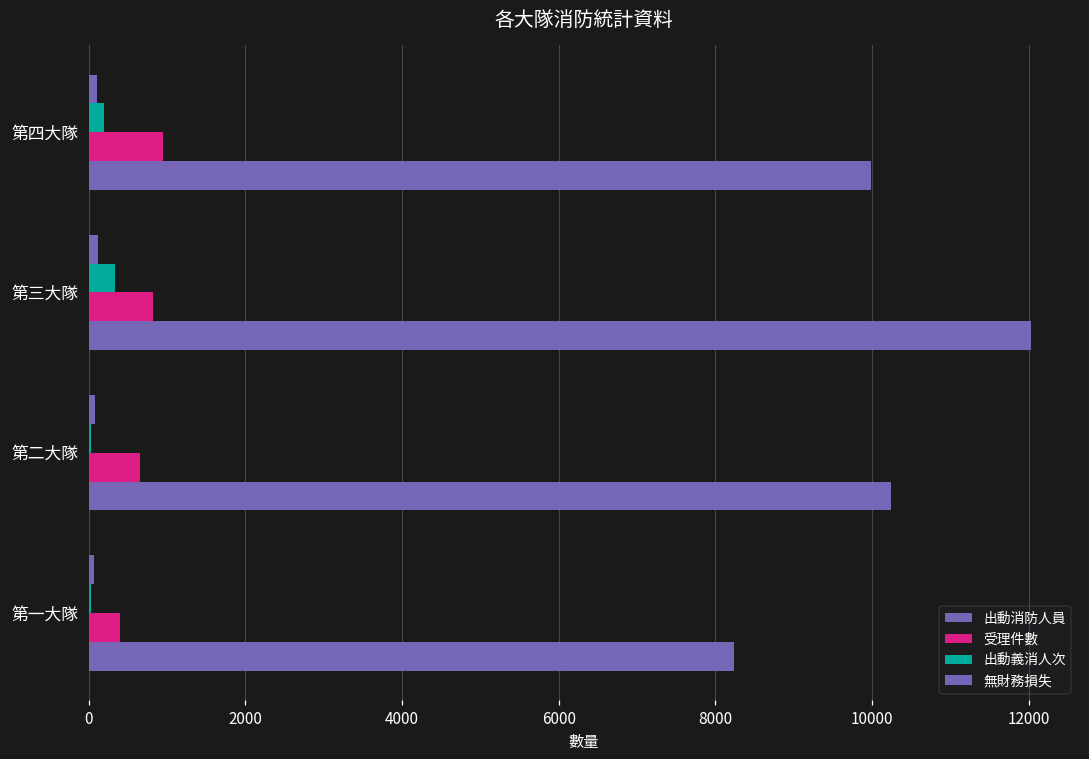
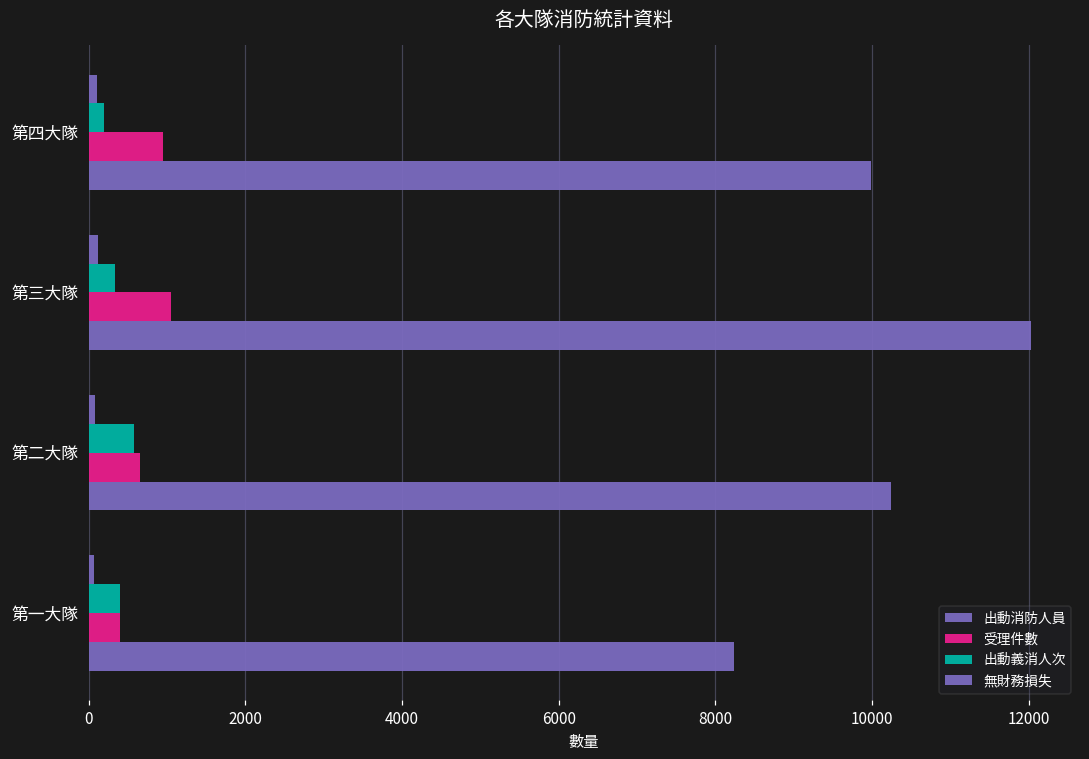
  {
    "受理件數": {
      "第四大隊": 1000,
-     "第三大隊": 800,
+     "第三大隊": 1000,
      "第二大隊": 700,
      "第一大隊": 400
    },
    "出動義消人次": {
      "第四大隊": 200,
      "第三大隊": 300,
-     "第二大隊": 0,
-     "第一大隊": 0
+     "第二大隊": 600,
+     "第一大隊": 400
    }
  }
